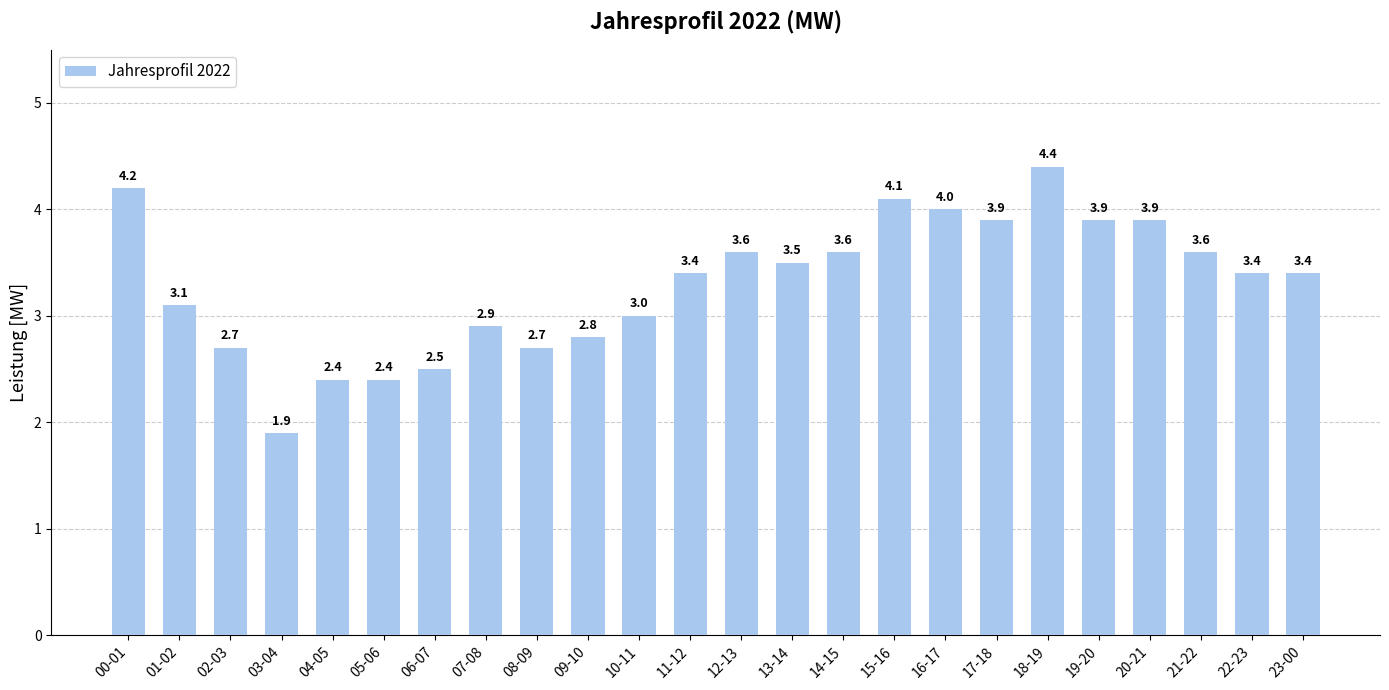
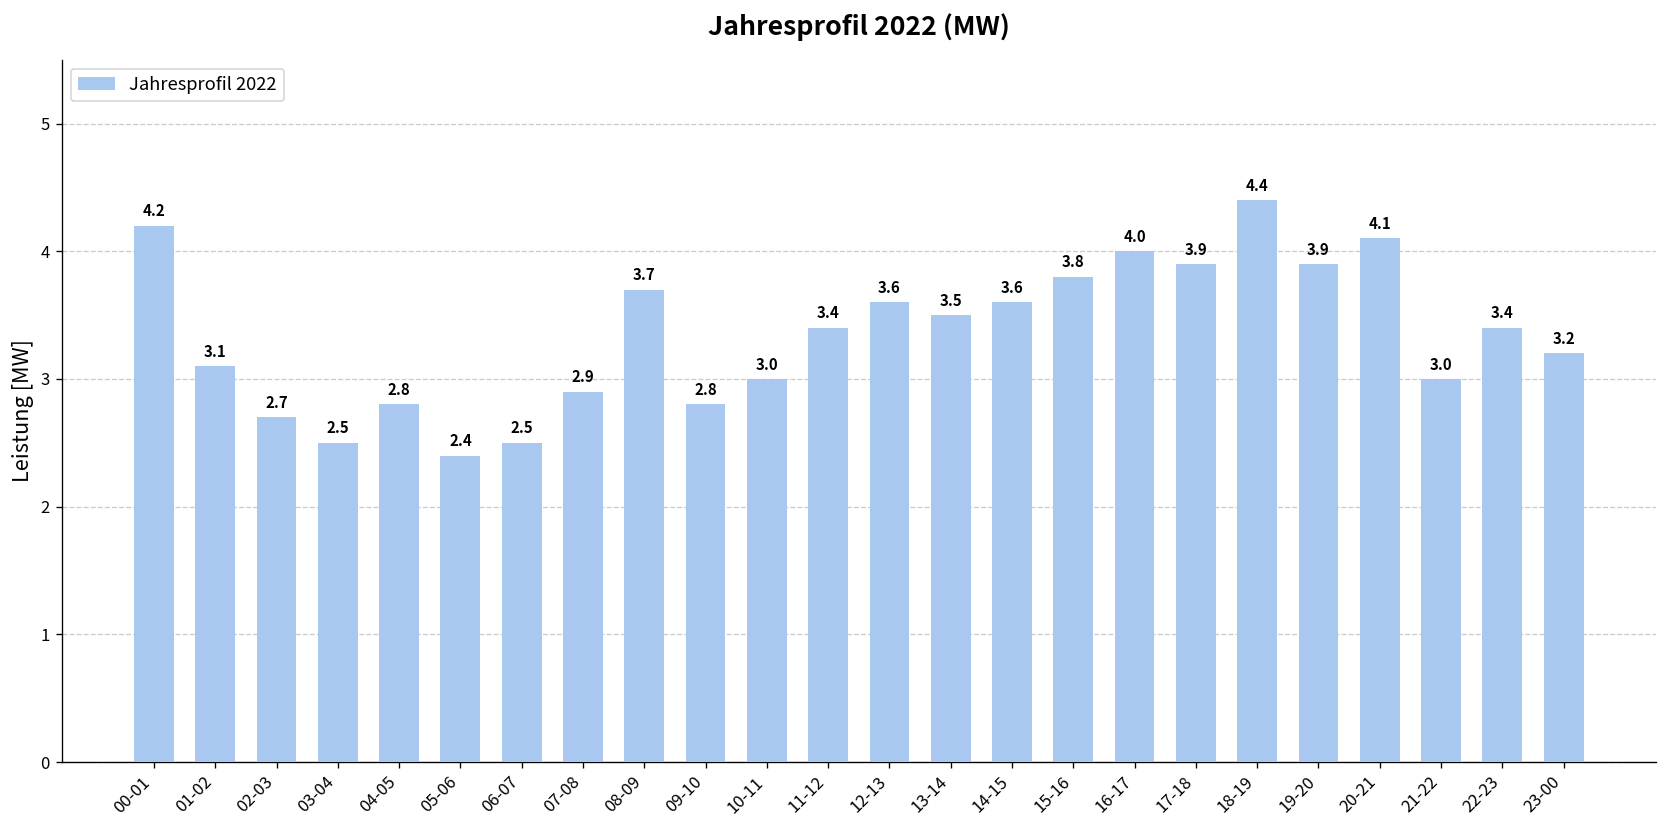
  {
    "00-01": 4.2,
    "01-02": 3.1,
    "02-03": 2.7,
-   "03-04": 1.9,
-   "04-05": 2.4,
+   "03-04": 2.5,
+   "04-05": 2.8,
    "05-06": 2.4,
    "06-07": 2.5,
    "07-08": 2.9,
-   "08-09": 2.7,
+   "08-09": 3.7,
    "09-10": 2.8,
    "10-11": 3.0,
    "11-12": 3.4,
    "12-13": 3.6,
    "13-14": 3.5,
    "14-15": 3.6,
-   "15-16": 4.1,
+   "15-16": 3.8,
    "16-17": 4.0,
    "17-18": 3.9,
    "18-19": 4.4,
    "19-20": 3.9,
-   "20-21": 3.9,
-   "21-22": 3.6,
+   "20-21": 4.1,
+   "21-22": 3.0,
    "22-23": 3.4,
-   "23-00": 3.4
+   "23-00": 3.2
  }
